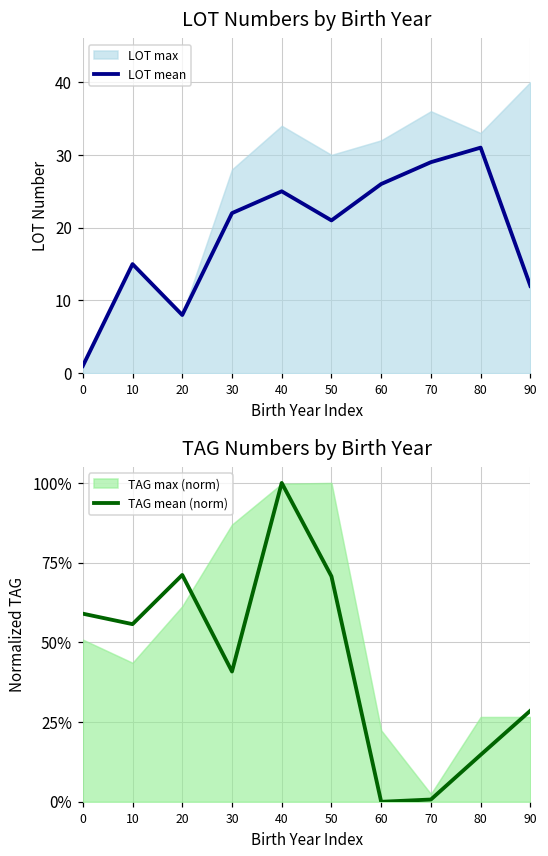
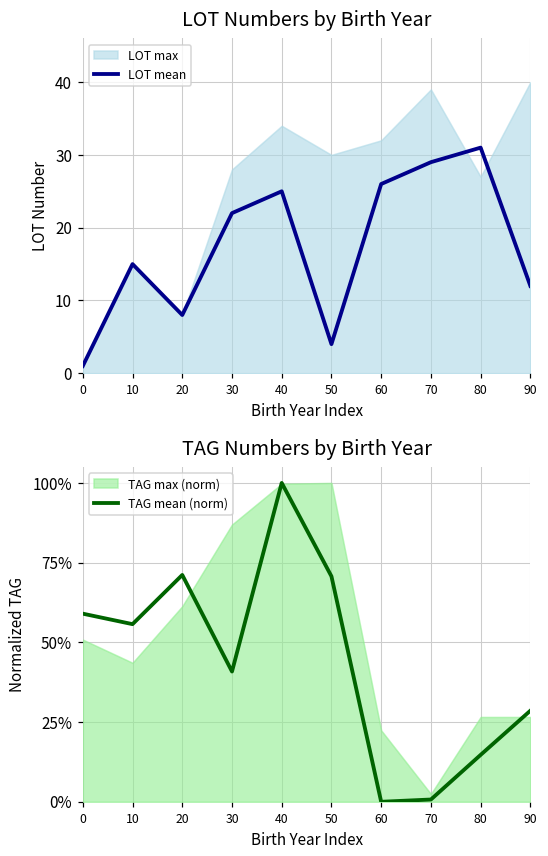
  {
    "LOT Numbers by Birth Year": {
      "LOT mean": {
        "30": "22",
        "40": "25",
-       "50": "21",
+       "50": "4",
        "60": "26",
        "70": "29",
        "80": "31",
        "90": "12"
      },
      "LOT max": {
        "30": "28",
        "40": "34",
        "50": "30",
        "60": "32",
-       "70": "36",
-       "80": "33",
+       "70": "39",
+       "80": "27",
        "90": "40"
      }
    },
    "TAG Numbers by Birth Year": {
      "TAG mean (norm)": {
        "0": "59%",
        "10": "56%",
        "20": "71%",
        "30": "41%",
        "50": "71%",
        "60": "0%",
        "70": "1%",
        "80": "15%",
        "90": "29%"
      },
      "TAG max (norm)": {
        "0": "51%",
        "10": "44%",
        "20": "61%",
        "30": "87%",
        "50": "100%",
        "60": "22%",
        "70": "2%",
        "80": "27%",
        "90": "27%"
      }
    }
  }
